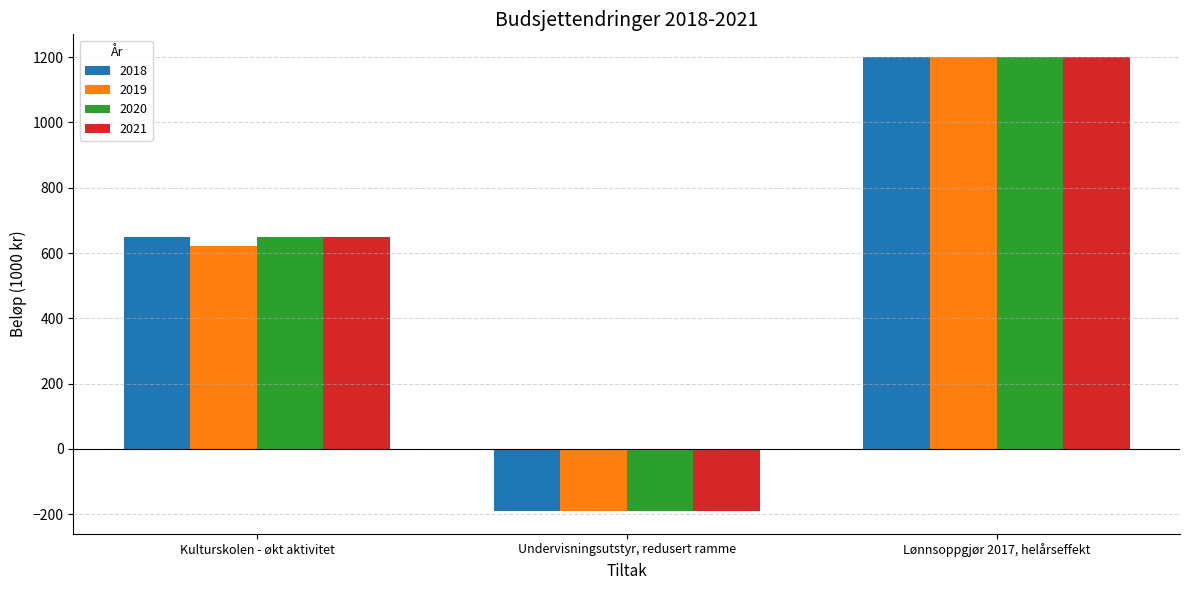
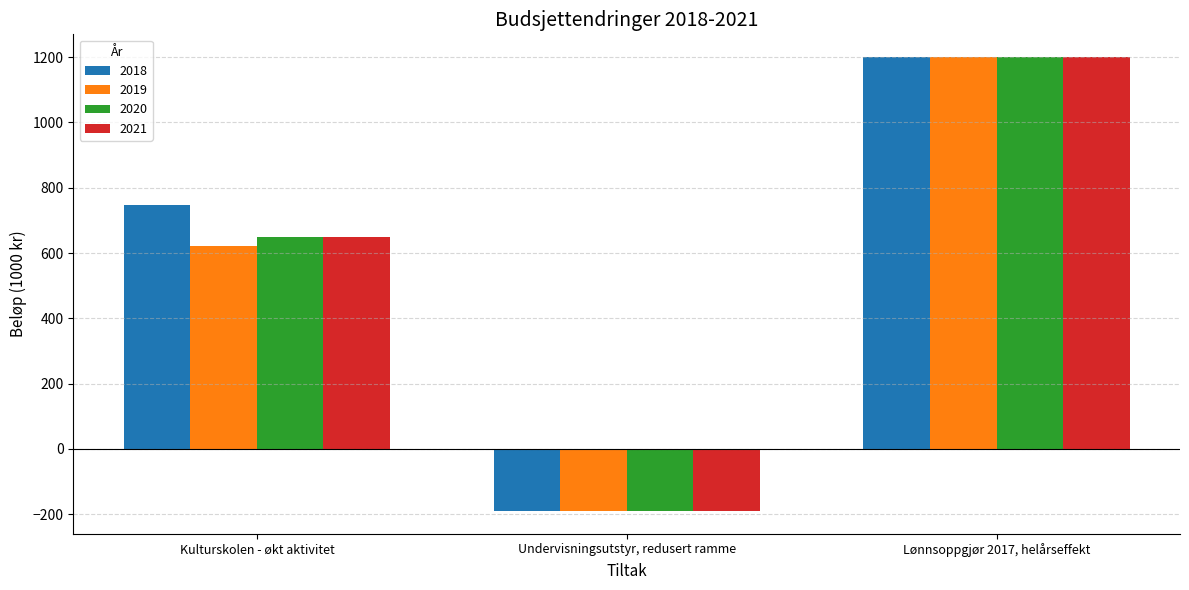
  {
    "2018": {
-     "Kulturskolen - økt aktivitet": 650,
+     "Kulturskolen - økt aktivitet": 750,
      "Undervisningsutstyr, redusert ramme": -190,
      "Lønnsoppgjør 2017, helårseffekt": 1200
    },
    "2019": {
      "Kulturskolen - økt aktivitet": 620,
      "Undervisningsutstyr, redusert ramme": -190,
      "Lønnsoppgjør 2017, helårseffekt": 1200
    },
    "2020": {
      "Kulturskolen - økt aktivitet": 650,
      "Undervisningsutstyr, redusert ramme": -190,
      "Lønnsoppgjør 2017, helårseffekt": 1200
    },
    "2021": {
      "Kulturskolen - økt aktivitet": 650,
      "Undervisningsutstyr, redusert ramme": -190,
      "Lønnsoppgjør 2017, helårseffekt": 1200
    }
  }
